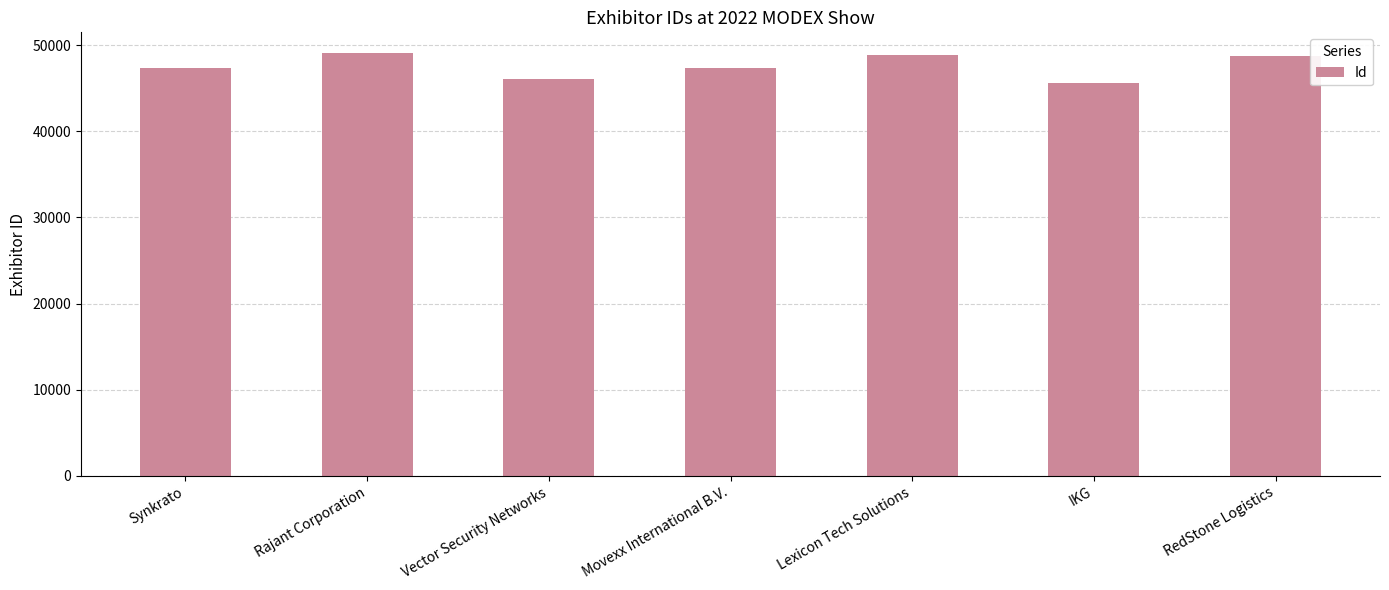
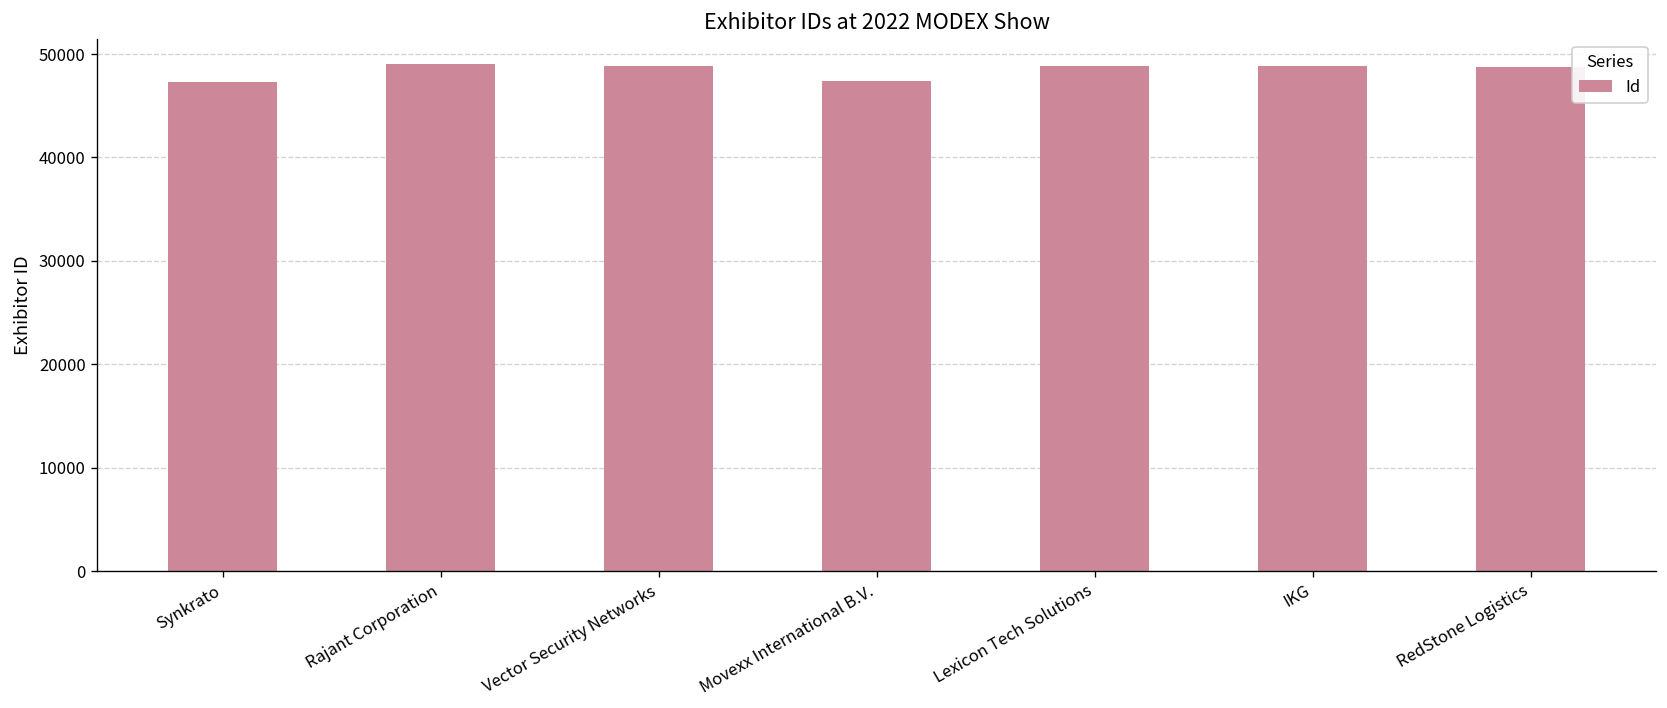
  {
    "Synkrato": 47000,
    "Rajant Corporation": 49000,
-   "Vector Security Networks": 46000,
+   "Vector Security Networks": 49000,
    "Movexx International B.V.": 47000,
    "Lexicon Tech Solutions": 49000,
-   "IKG": 46000,
+   "IKG": 49000,
    "RedStone Logistics": 49000
  }
